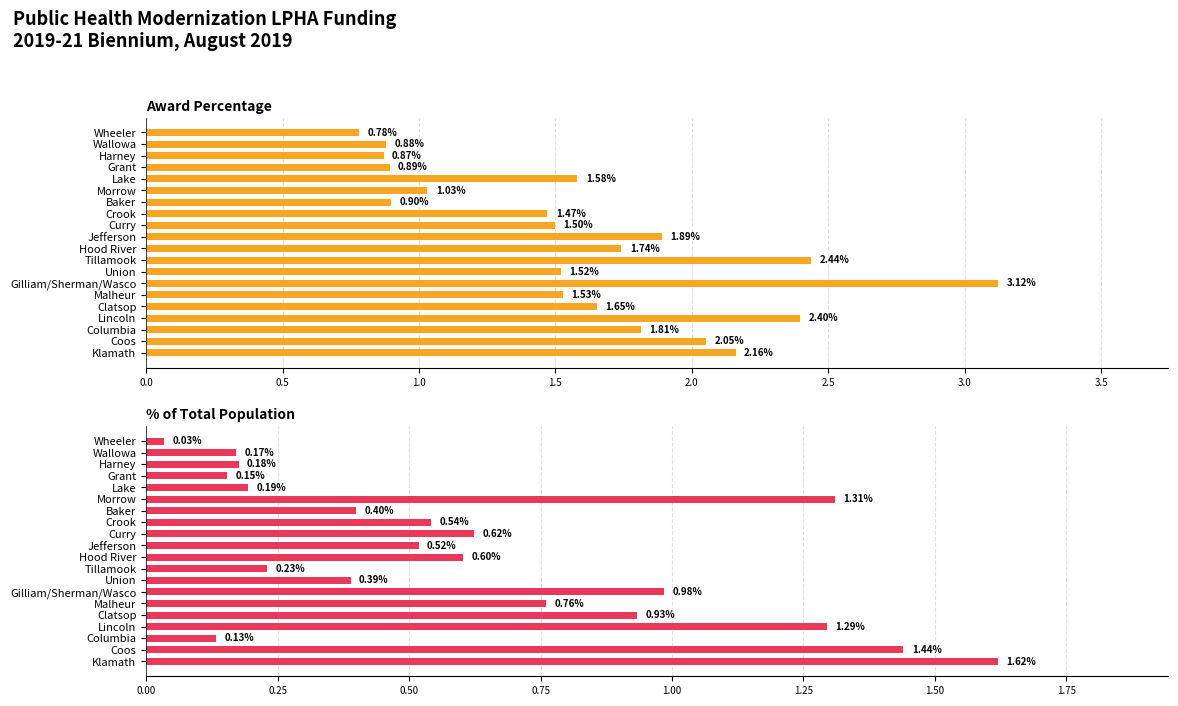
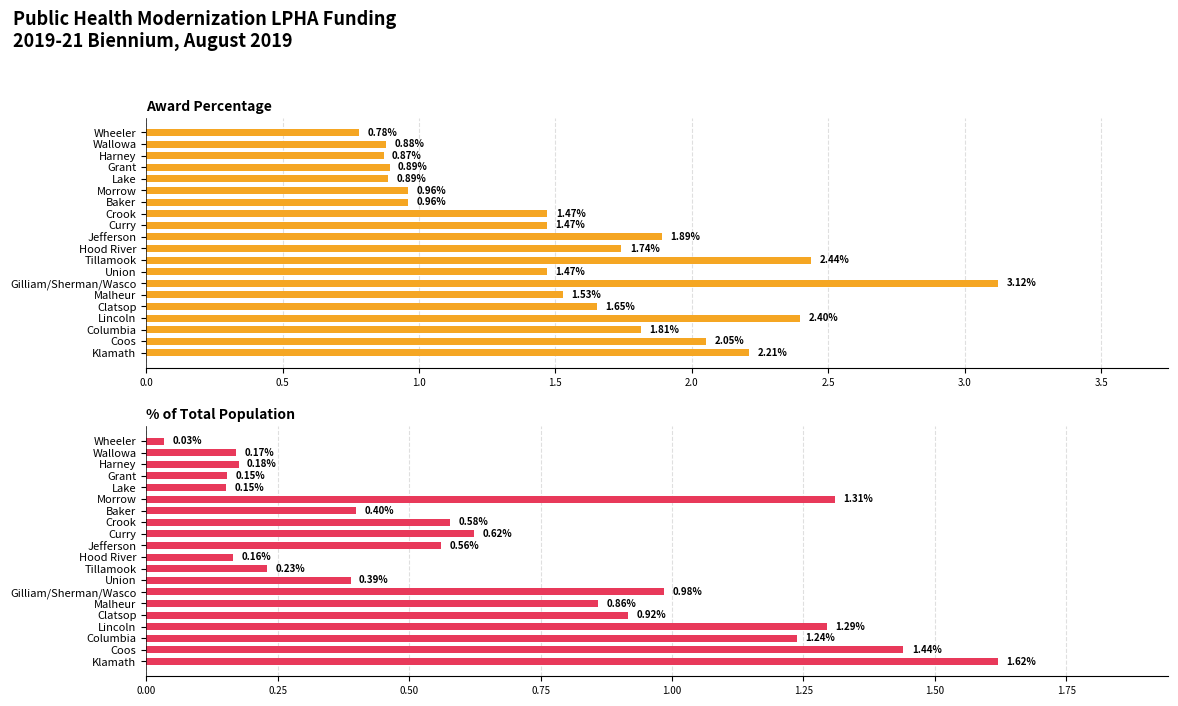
  {
    "Award Percentage": {
      "Wheeler": "0.78%",
      "Wallowa": "0.88%",
      "Harney": "0.87%",
      "Grant": "0.89%",
-     "Lake": "1.58%",
-     "Morrow": "1.03%",
-     "Baker": "0.90%",
+     "Lake": "0.89%",
+     "Morrow": "0.96%",
+     "Baker": "0.96%",
      "Crook": "1.47%",
-     "Curry": "1.50%",
+     "Curry": "1.47%",
      "Jefferson": "1.89%",
      "Hood River": "1.74%",
      "Tillamook": "2.44%",
-     "Union": "1.52%",
+     "Union": "1.47%",
      "Gilliam/Sherman/Wasco": "3.12%",
      "Malheur": "1.53%",
      "Clatsop": "1.65%",
      "Lincoln": "2.40%",
      "Columbia": "1.81%",
      "Coos": "2.05%",
-     "Klamath": "2.16%"
+     "Klamath": "2.21%"
    },
    "% of Total Population": {
      "Wheeler": "0.03%",
      "Wallowa": "0.17%",
      "Harney": "0.18%",
      "Grant": "0.15%",
-     "Lake": "0.19%",
+     "Lake": "0.15%",
      "Morrow": "1.31%",
      "Baker": "0.40%",
-     "Crook": "0.54%",
+     "Crook": "0.58%",
      "Curry": "0.62%",
-     "Jefferson": "0.52%",
-     "Hood River": "0.60%",
+     "Jefferson": "0.56%",
+     "Hood River": "0.16%",
      "Tillamook": "0.23%",
      "Union": "0.39%",
      "Gilliam/Sherman/Wasco": "0.98%",
-     "Malheur": "0.76%",
-     "Clatsop": "0.93%",
+     "Malheur": "0.86%",
+     "Clatsop": "0.92%",
      "Lincoln": "1.29%",
-     "Columbia": "0.13%",
+     "Columbia": "1.24%",
      "Coos": "1.44%",
      "Klamath": "1.62%"
    }
  }
